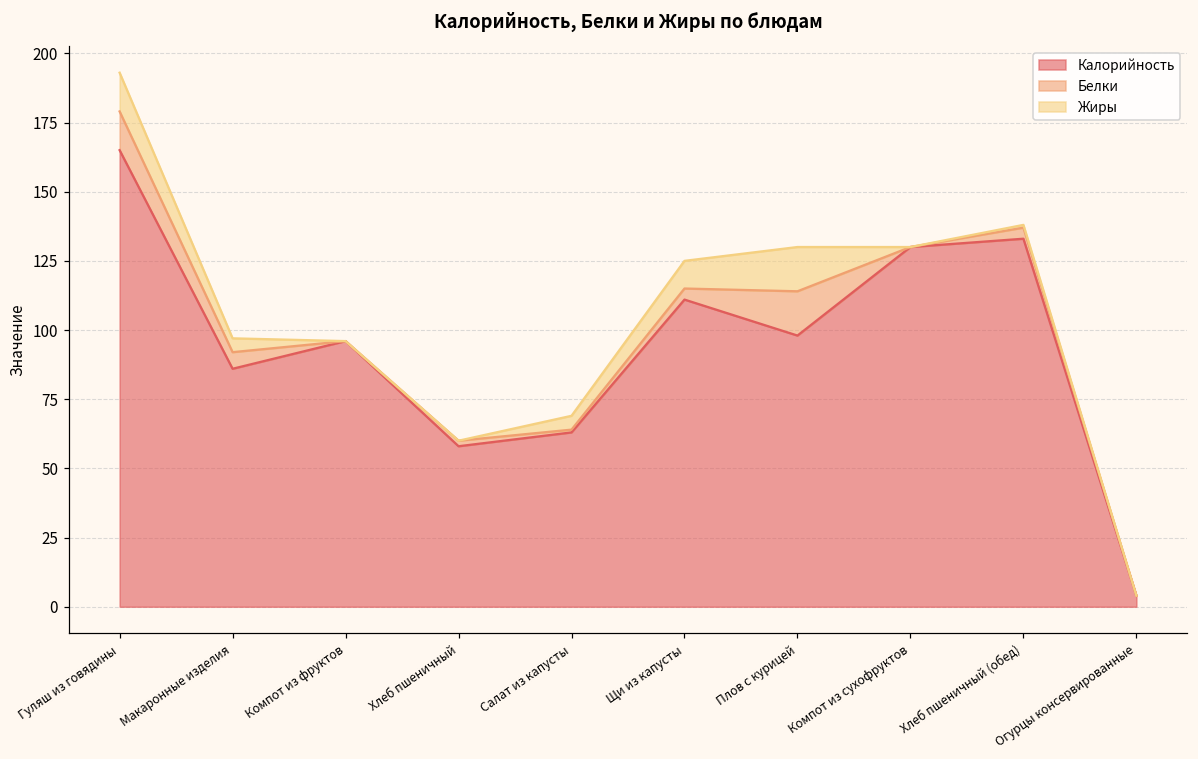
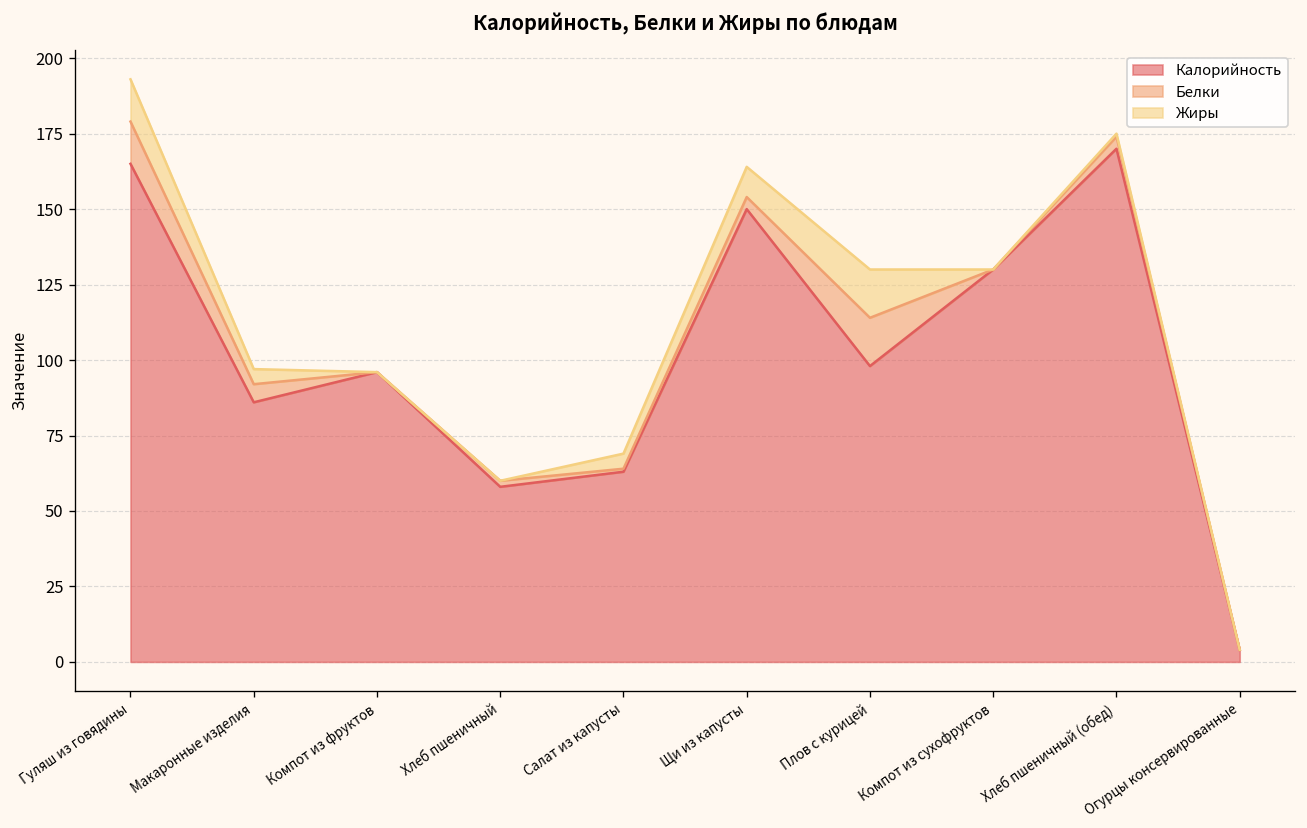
  {
    "Калорийность": {
      "Гуляш из говядины": 165,
      "Макаронные изделия": 86,
      "Хлеб пшеничный": 58,
-     "Щи из капусты": 111,
+     "Щи из капусты": 150,
      "Плов с курицей": 98,
-     "Хлеб пшеничный (обед)": 133
+     "Хлеб пшеничный (обед)": 170
    }
  }
